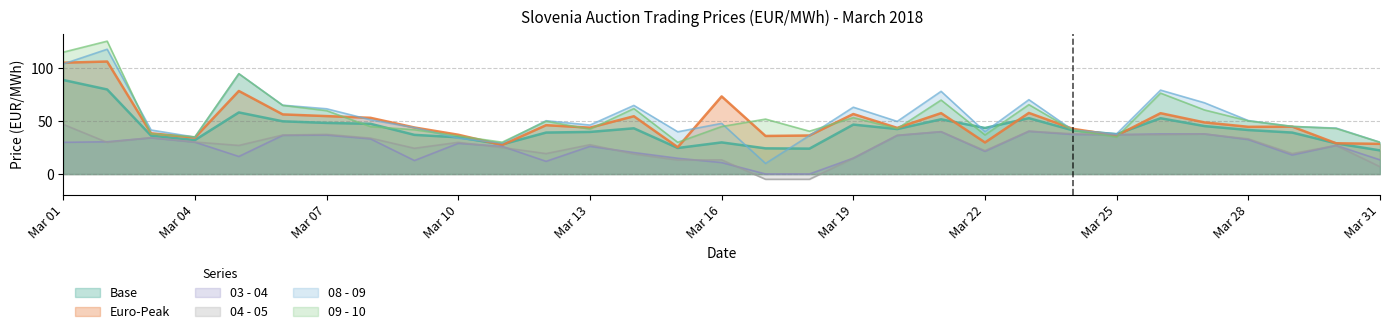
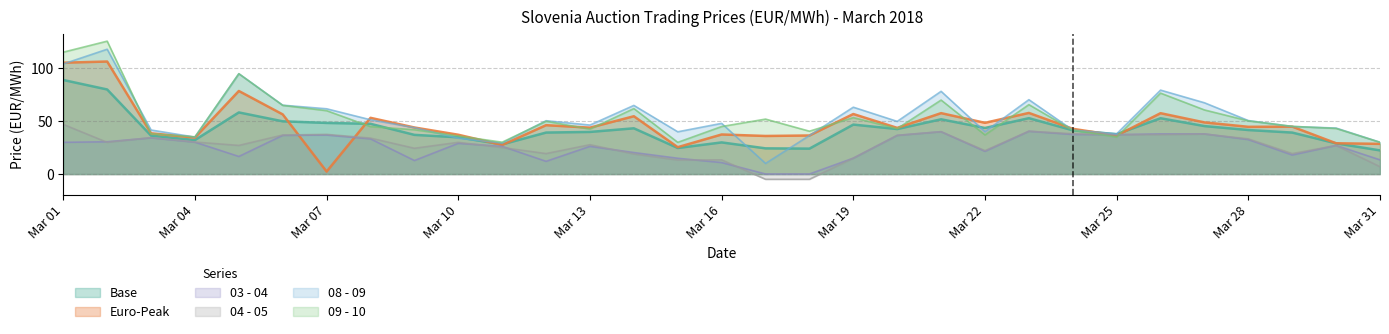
  {
    "Euro-Peak": {
-     "Mar 07": 55,
-     "Mar 16": 74,
+     "Mar 07": 2,
+     "Mar 16": 37,
      "Mar 19": 57,
-     "Mar 22": 30,
+     "Mar 22": 48,
      "Mar 28": 45
    }
  }
